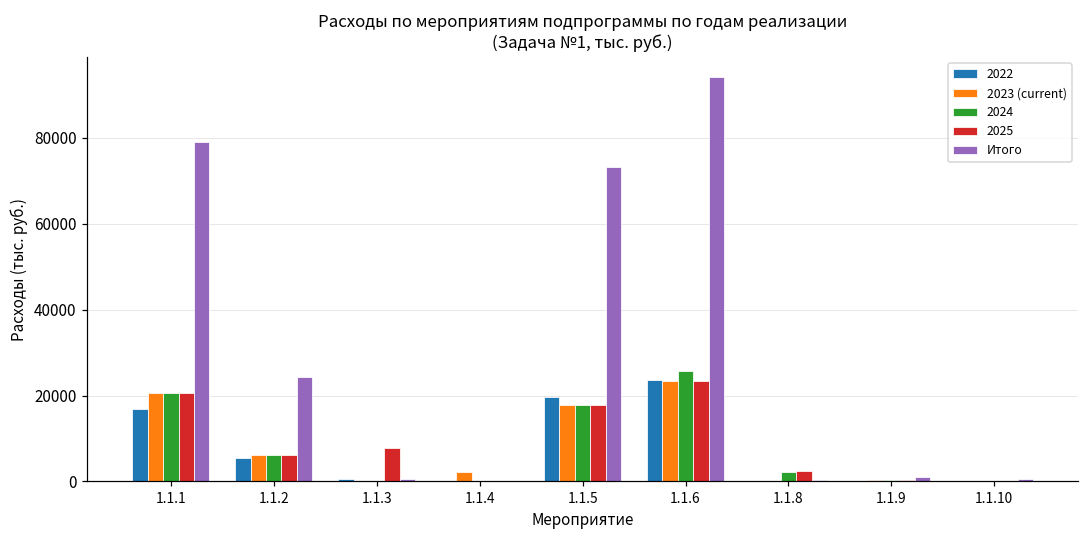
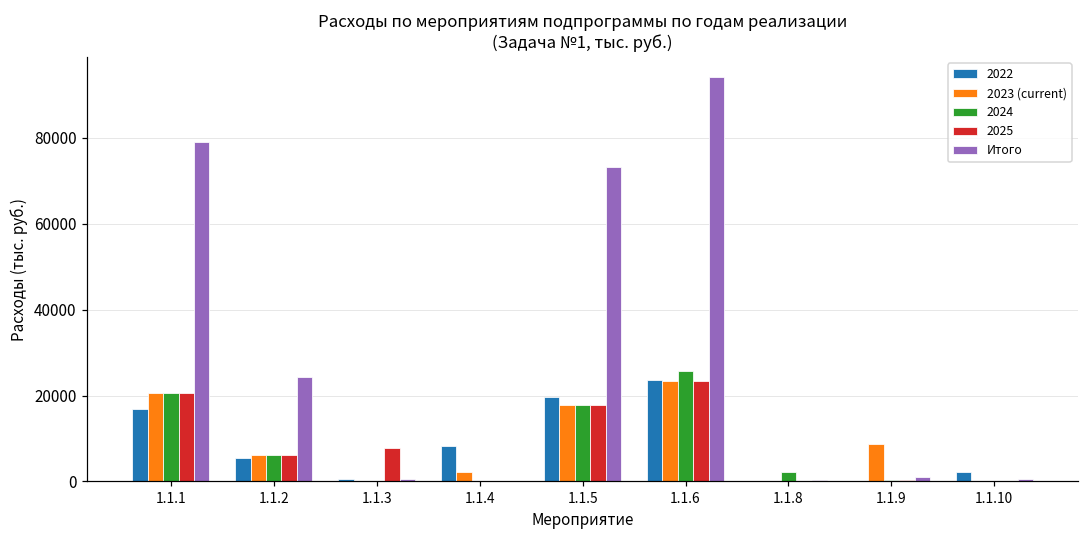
  {
    "2022": {
      "1.1.1": 17000,
      "1.1.2": 5000,
-     "1.1.4": 0,
+     "1.1.4": 8000,
      "1.1.5": 20000,
      "1.1.6": 24000,
-     "1.1.10": 0
+     "1.1.10": 2000
    },
    "2023 (current)": {
      "1.1.1": 21000,
      "1.1.2": 6000,
      "1.1.3": 0,
      "1.1.4": 2000,
      "1.1.5": 18000,
      "1.1.6": 23000,
-     "1.1.9": 0
+     "1.1.9": 9000
    },
    "2024": {
      "1.1.1": 21000,
      "1.1.2": 6000,
      "1.1.3": 0,
      "1.1.4": 0,
      "1.1.5": 18000,
      "1.1.6": 26000,
      "1.1.8": 2000
    },
    "2025": {
      "1.1.1": 21000,
      "1.1.2": 6000,
      "1.1.3": 8000,
      "1.1.4": 0,
      "1.1.5": 18000,
      "1.1.6": 23000,
-     "1.1.8": 3000
+     "1.1.8": 0
    },
    "Итого": {
      "1.1.1": 79000,
      "1.1.2": 24000,
      "1.1.5": 73000,
      "1.1.6": 94000,
      "1.1.9": 1000,
      "1.1.10": 1000
    }
  }
